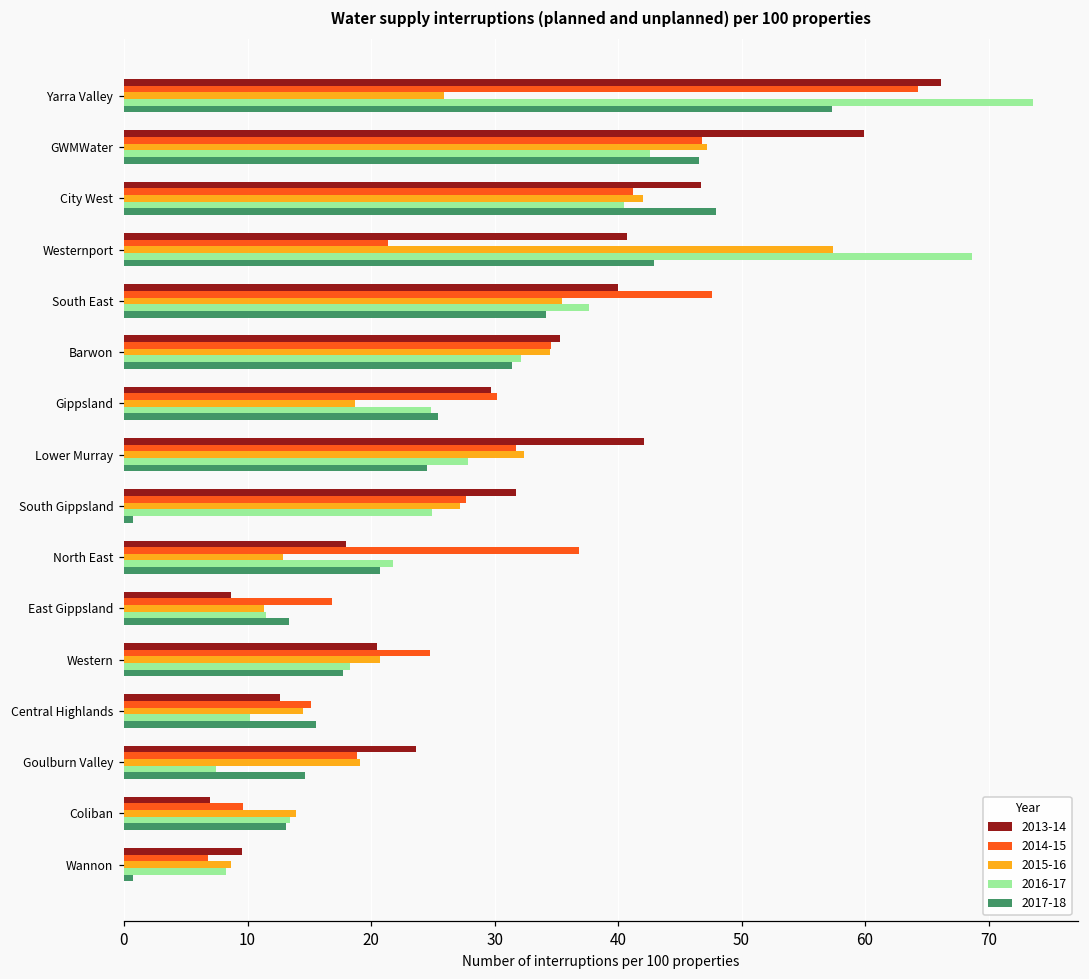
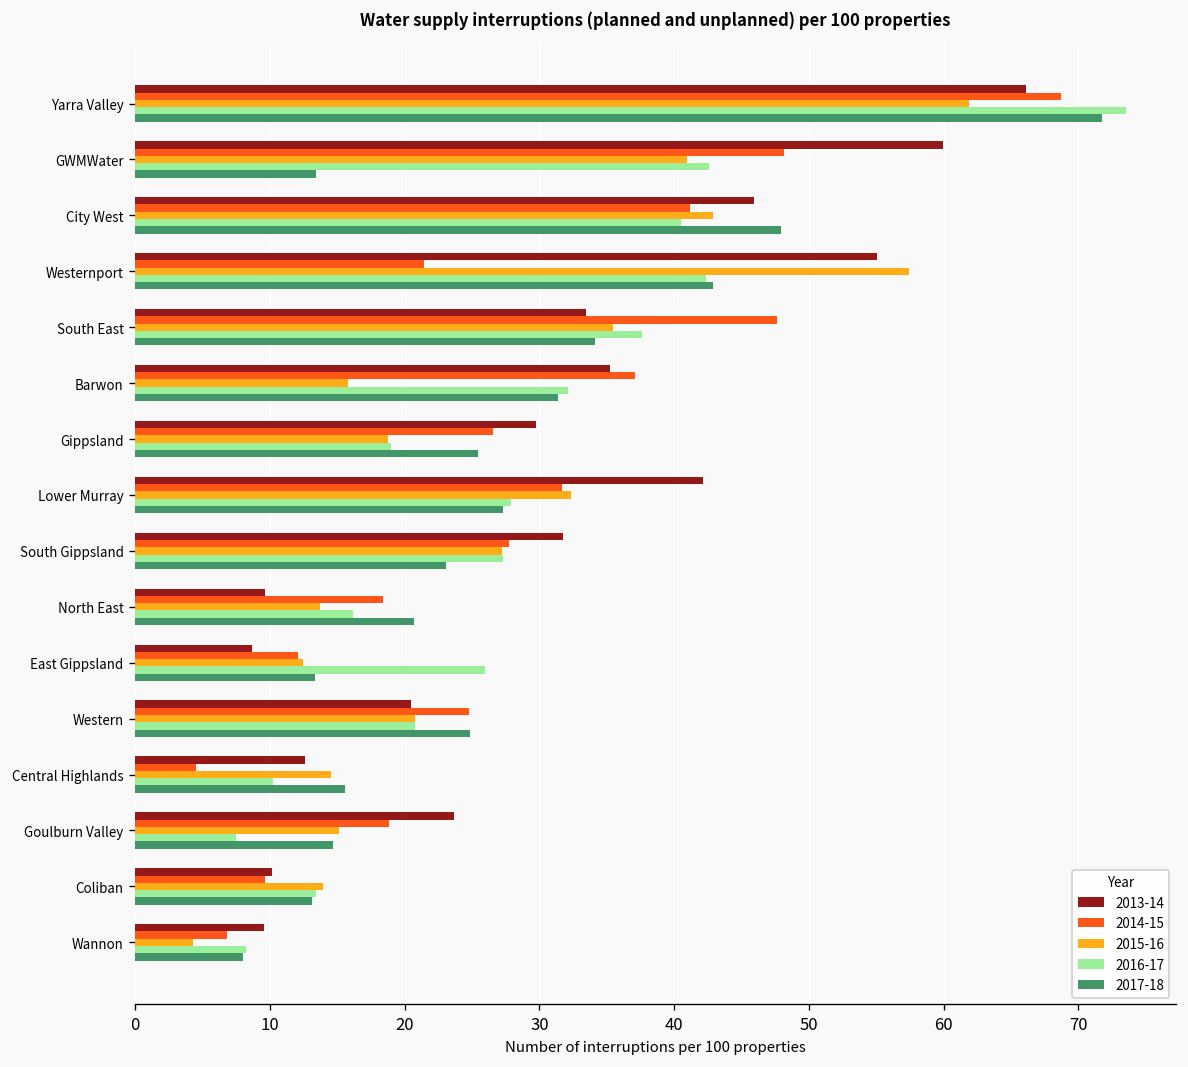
  {
    "2013-14": {
      "Yarra Valley": 66.1,
      "GWMWater": 60.0,
-     "City West": 46.7,
-     "Westernport": 40.7,
-     "South East": 40.0,
+     "City West": 45.9,
+     "Westernport": 55.0,
+     "South East": 33.5,
      "Barwon": 35.3,
      "Gippsland": 29.7,
      "Lower Murray": 42.1,
      "South Gippsland": 31.8,
-     "North East": 18.0,
+     "North East": 9.7,
      "East Gippsland": 8.7,
      "Western": 20.5,
      "Central Highlands": 12.6,
      "Goulburn Valley": 23.6,
-     "Coliban": 7.0,
+     "Coliban": 10.2,
      "Wannon": 9.6
    },
    "2014-15": {
-     "Yarra Valley": 64.3,
-     "GWMWater": 46.8,
+     "Yarra Valley": 68.7,
+     "GWMWater": 48.1,
      "City West": 41.2,
      "Westernport": 21.4,
      "South East": 47.6,
-     "Barwon": 34.6,
-     "Gippsland": 30.2,
+     "Barwon": 37.1,
+     "Gippsland": 26.6,
      "Lower Murray": 31.7,
      "South Gippsland": 27.7,
-     "North East": 36.8,
-     "East Gippsland": 16.9,
+     "North East": 18.4,
+     "East Gippsland": 12.1,
      "Western": 24.8,
-     "Central Highlands": 15.1,
+     "Central Highlands": 4.5,
      "Goulburn Valley": 18.9,
      "Coliban": 9.6,
      "Wannon": 6.8
    },
    "2015-16": {
-     "Yarra Valley": 25.9,
-     "GWMWater": 47.2,
-     "City West": 42.1,
+     "Yarra Valley": 61.8,
+     "GWMWater": 41.0,
+     "City West": 42.9,
      "Westernport": 57.4,
      "South East": 35.5,
-     "Barwon": 34.5,
+     "Barwon": 15.8,
      "Gippsland": 18.7,
      "Lower Murray": 32.4,
      "South Gippsland": 27.2,
-     "North East": 12.9,
-     "East Gippsland": 11.3,
+     "North East": 13.7,
+     "East Gippsland": 12.5,
      "Western": 20.8,
      "Central Highlands": 14.5,
-     "Goulburn Valley": 19.1,
+     "Goulburn Valley": 15.2,
      "Coliban": 13.9,
-     "Wannon": 8.7
+     "Wannon": 4.3
    },
    "2016-17": {
      "Yarra Valley": 73.6,
      "GWMWater": 42.6,
      "City West": 40.5,
-     "Westernport": 68.7,
+     "Westernport": 42.4,
      "South East": 37.6,
      "Barwon": 32.1,
-     "Gippsland": 24.9,
+     "Gippsland": 19.0,
      "Lower Murray": 27.9,
-     "South Gippsland": 24.9,
-     "North East": 21.8,
-     "East Gippsland": 11.5,
-     "Western": 18.3,
+     "South Gippsland": 27.3,
+     "North East": 16.2,
+     "East Gippsland": 25.9,
+     "Western": 20.8,
      "Central Highlands": 10.2,
      "Goulburn Valley": 7.5,
      "Coliban": 13.4,
      "Wannon": 8.2
    },
    "2017-18": {
-     "Yarra Valley": 57.4,
-     "GWMWater": 46.5,
+     "Yarra Valley": 71.7,
+     "GWMWater": 13.4,
      "City West": 47.9,
      "Westernport": 42.9,
      "South East": 34.2,
      "Barwon": 31.4,
      "Gippsland": 25.4,
-     "Lower Murray": 24.5,
-     "South Gippsland": 0.7,
+     "Lower Murray": 27.3,
+     "South Gippsland": 23.0,
      "North East": 20.7,
      "East Gippsland": 13.3,
-     "Western": 17.8,
+     "Western": 24.8,
      "Central Highlands": 15.5,
      "Goulburn Valley": 14.7,
      "Coliban": 13.1,
-     "Wannon": 0.7
+     "Wannon": 8.0
    }
  }
